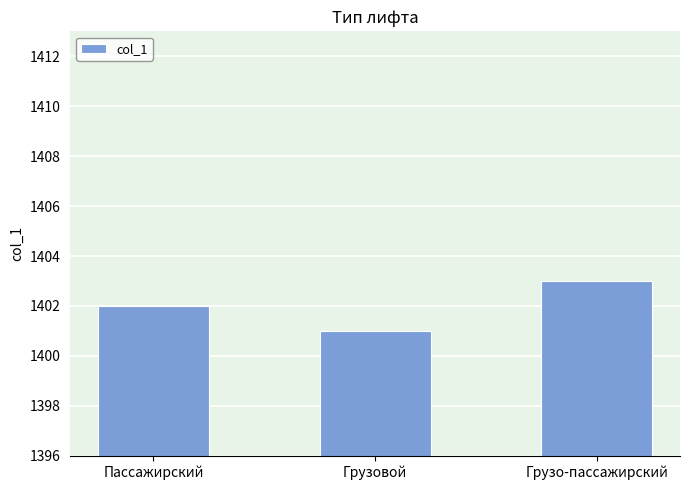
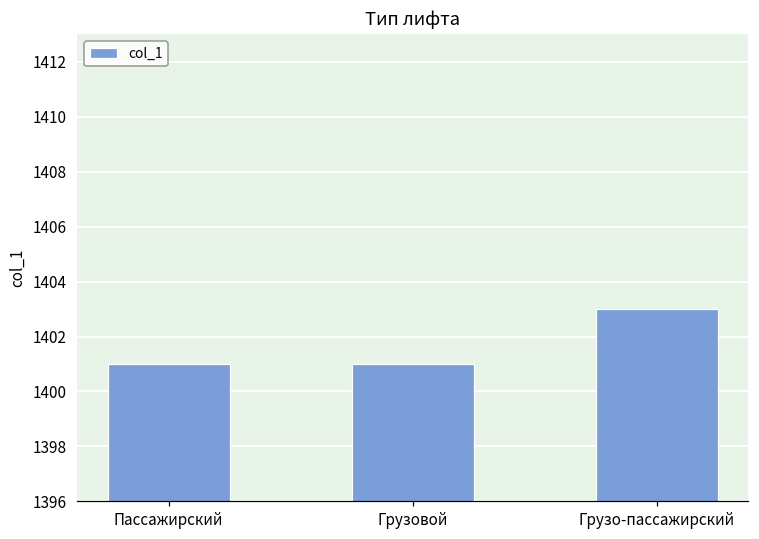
  {
-   "Пассажирский": 1402,
+   "Пассажирский": 1401,
    "Грузовой": 1401,
    "Грузо-пассажирский": 1403
  }
